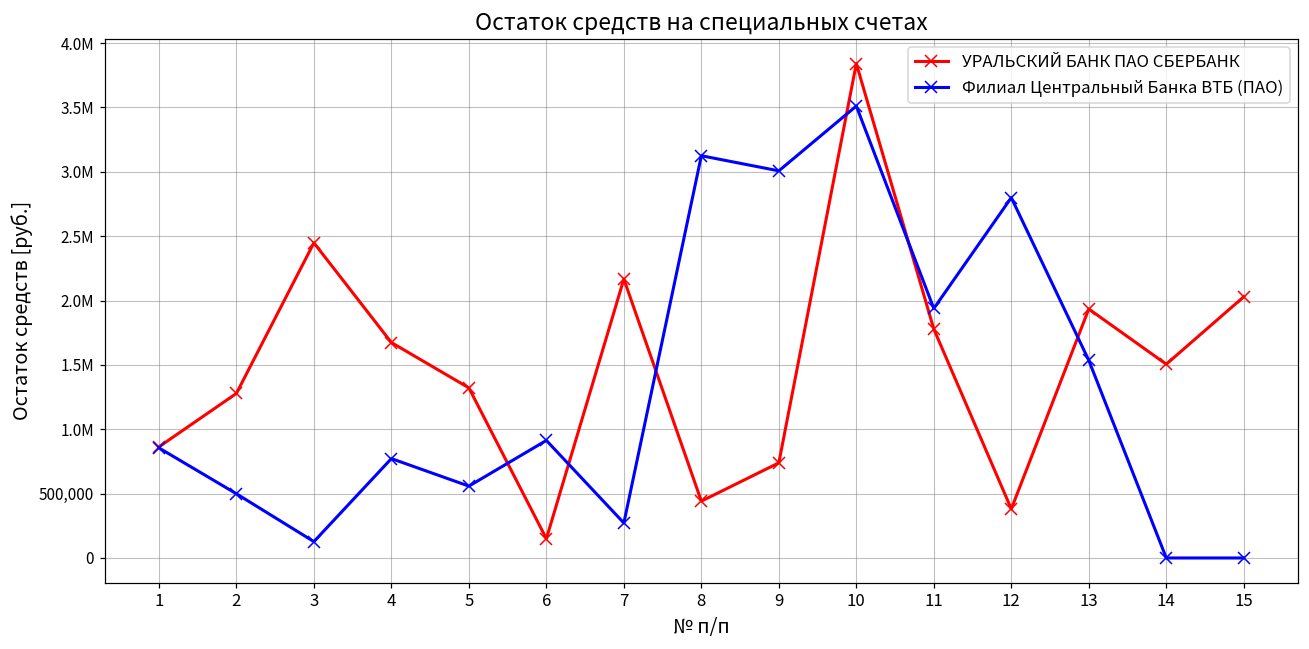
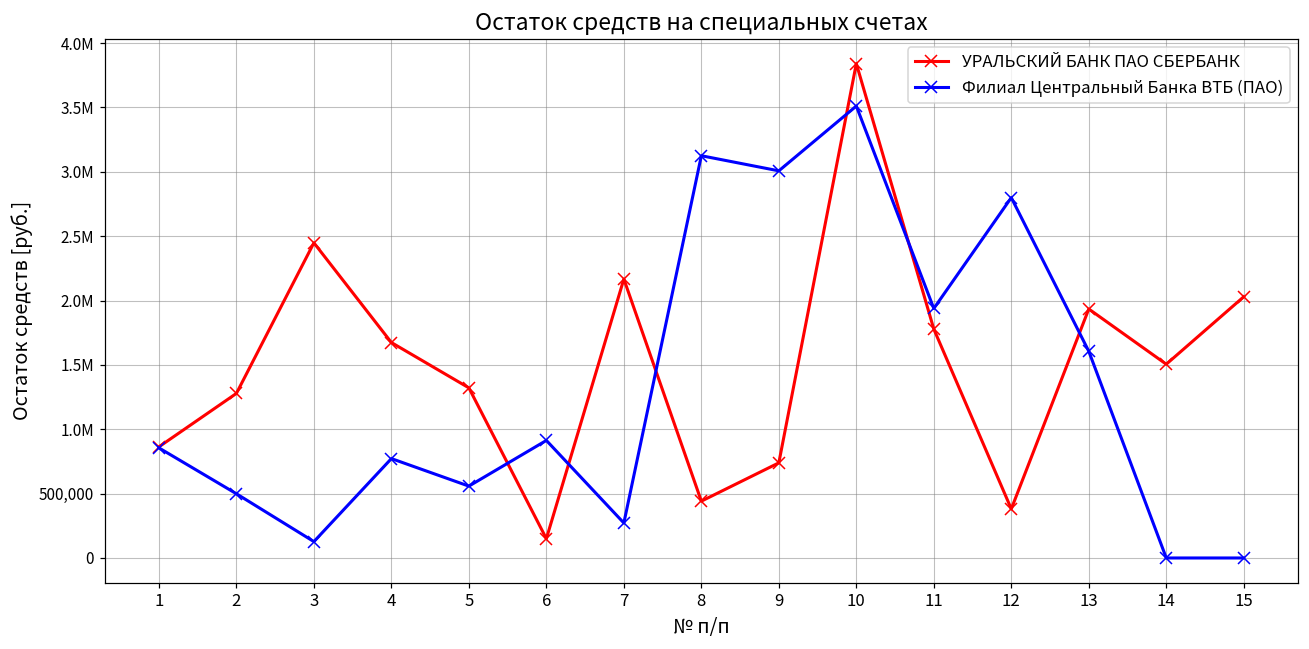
  {
    "УРАЛЬСКИЙ БАНК ПАО СБЕРБАНК": {
      "2": "1,280,000",
      "3": "2,450,000",
      "4": "1,670,000",
      "5": "1,320,000",
      "6": "150,000",
      "7": "2,170,000",
      "8": "440,000",
      "9": "740,000",
      "10": "3,840,000",
      "11": "1,780,000",
      "12": "380,000",
      "13": "1,930,000",
      "14": "1,510,000",
      "15": "2,030,000"
    },
    "Филиал Центральный Банка ВТБ (ПАО)": {
      "2": "500,000",
      "3": "130,000",
      "4": "770,000",
      "5": "560,000",
      "6": "910,000",
      "7": "270,000",
      "8": "3,120,000",
      "9": "3,010,000",
      "10": "3,510,000",
      "11": "1,940,000",
      "12": "2,800,000",
-     "13": "1,540,000",
+     "13": "1,610,000",
      "14": "0",
      "15": "0"
    }
  }
